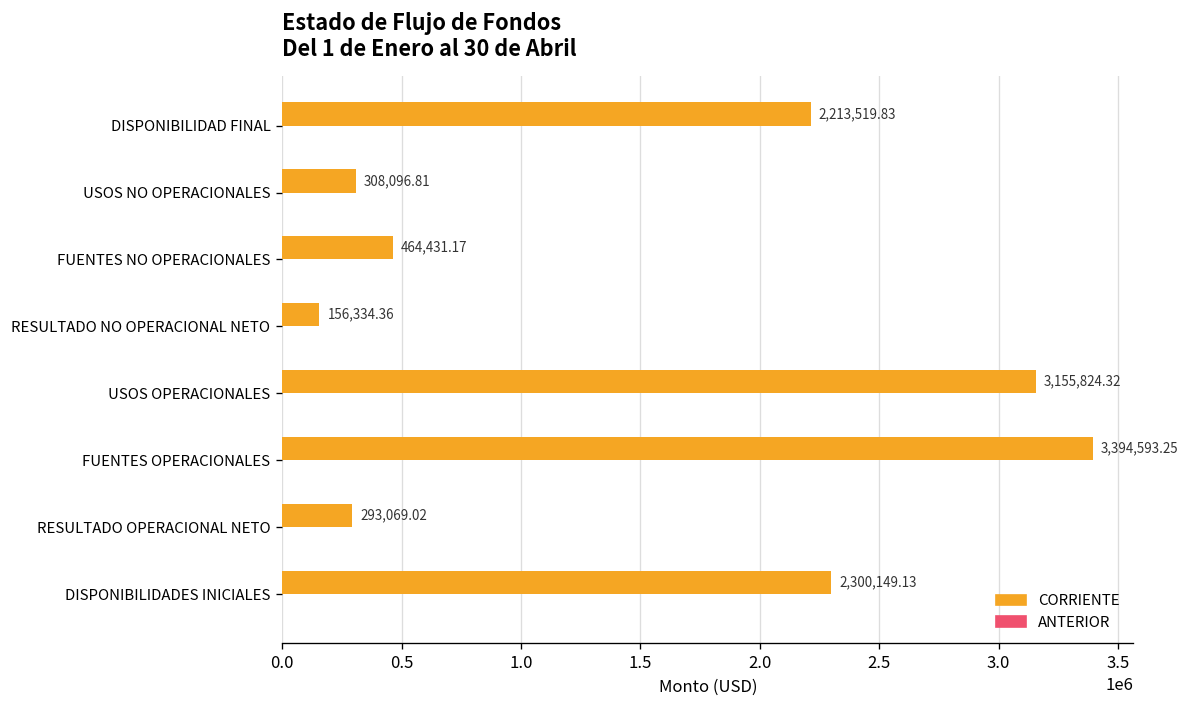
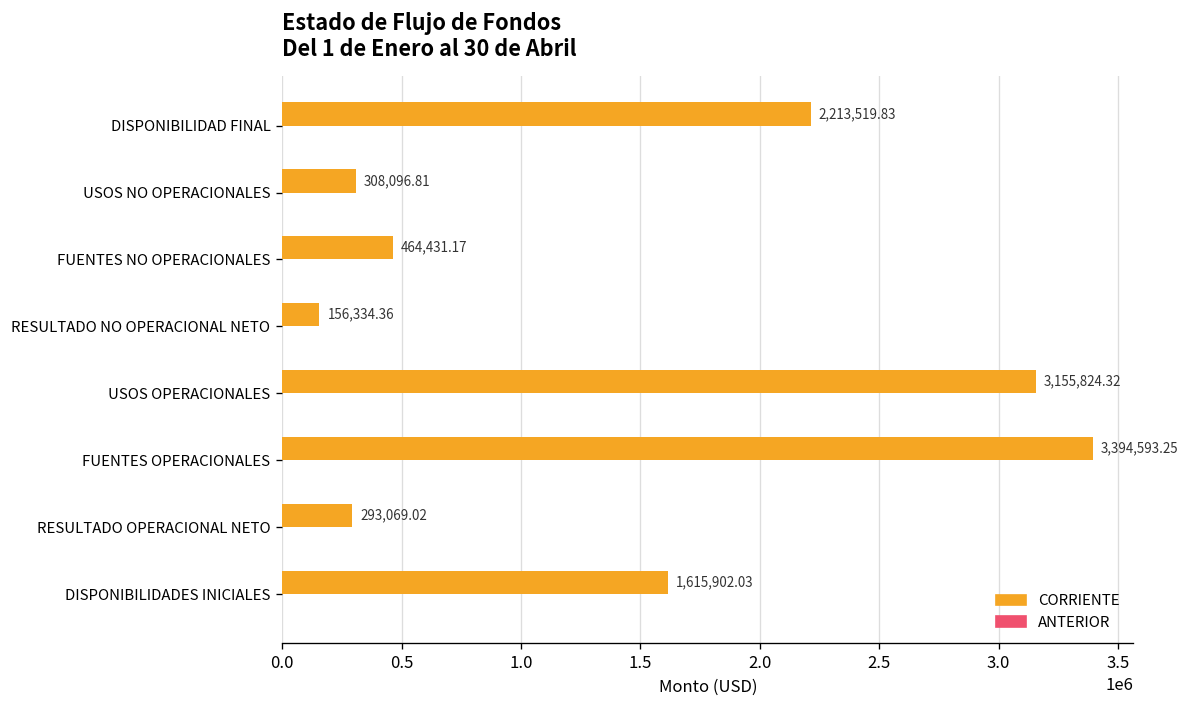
  {
    "CORRIENTE": {
      "DISPONIBILIDAD FINAL": "2,213,519.83",
      "USOS NO OPERACIONALES": "308,096.81",
      "FUENTES NO OPERACIONALES": "464,431.17",
      "RESULTADO NO OPERACIONAL NETO": "156,334.36",
      "USOS OPERACIONALES": "3,155,824.32",
      "FUENTES OPERACIONALES": "3,394,593.25",
      "RESULTADO OPERACIONAL NETO": "293,069.02",
-     "DISPONIBILIDADES INICIALES": "2,300,149.13"
+     "DISPONIBILIDADES INICIALES": "1,615,902.03"
    },
    "ANTERIOR": {
      "DISPONIBILIDAD FINAL": "0",
      "USOS NO OPERACIONALES": "0",
      "FUENTES NO OPERACIONALES": "0",
      "RESULTADO NO OPERACIONAL NETO": "0",
      "USOS OPERACIONALES": "0",
      "FUENTES OPERACIONALES": "0",
      "RESULTADO OPERACIONAL NETO": "0",
      "DISPONIBILIDADES INICIALES": "0"
    }
  }
